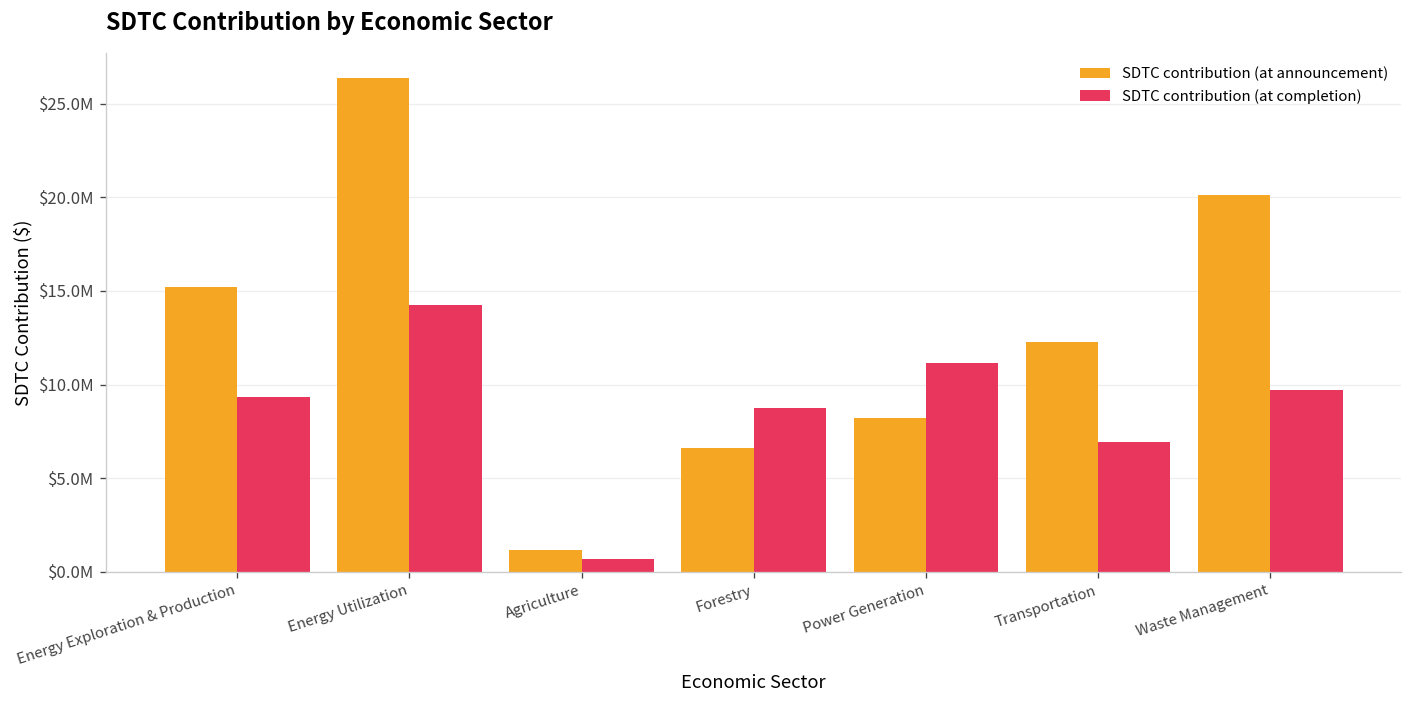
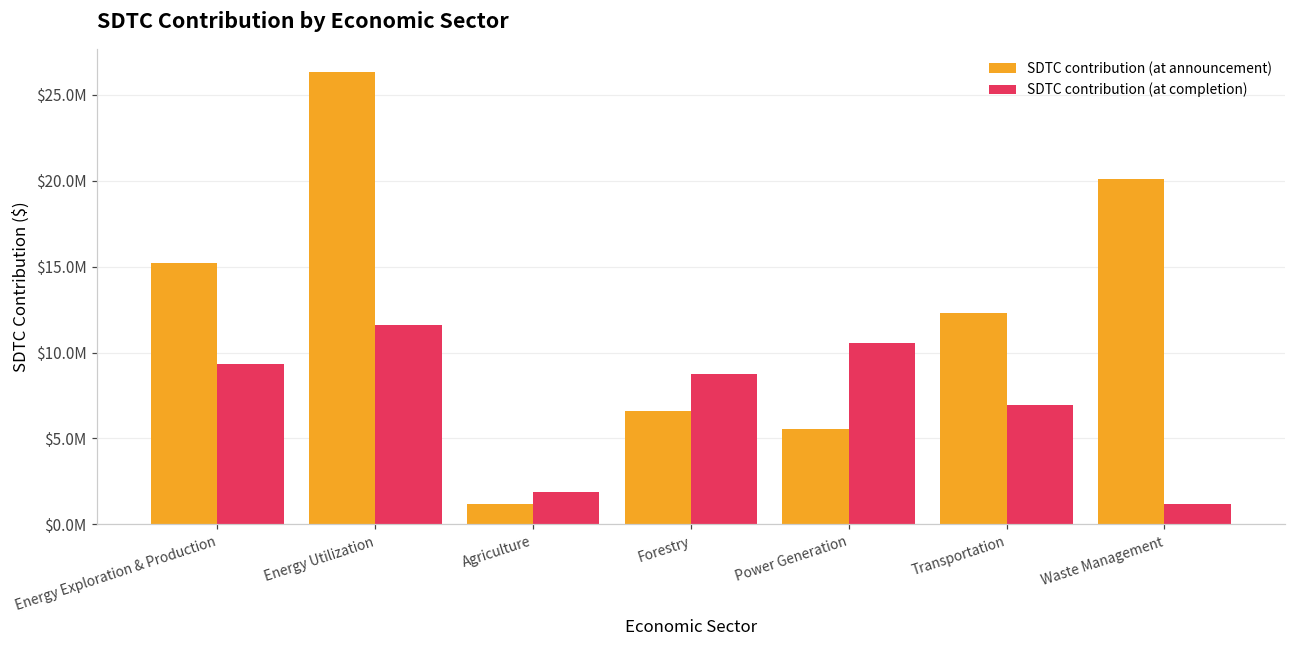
  {
    "SDTC contribution (at announcement)": {
      "Energy Exploration & Production": "$15200000",
      "Energy Utilization": "$26400000",
      "Agriculture": "$1200000",
      "Forestry": "$6600000",
-     "Power Generation": "$8200000",
+     "Power Generation": "$5500000",
      "Transportation": "$12300000",
      "Waste Management": "$20100000"
    },
    "SDTC contribution (at completion)": {
      "Energy Exploration & Production": "$9300000",
-     "Energy Utilization": "$14200000",
-     "Agriculture": "$700000",
+     "Energy Utilization": "$11600000",
+     "Agriculture": "$1900000",
      "Forestry": "$8700000",
-     "Power Generation": "$11200000",
+     "Power Generation": "$10600000",
      "Transportation": "$7000000",
-     "Waste Management": "$9700000"
+     "Waste Management": "$1200000"
    }
  }
